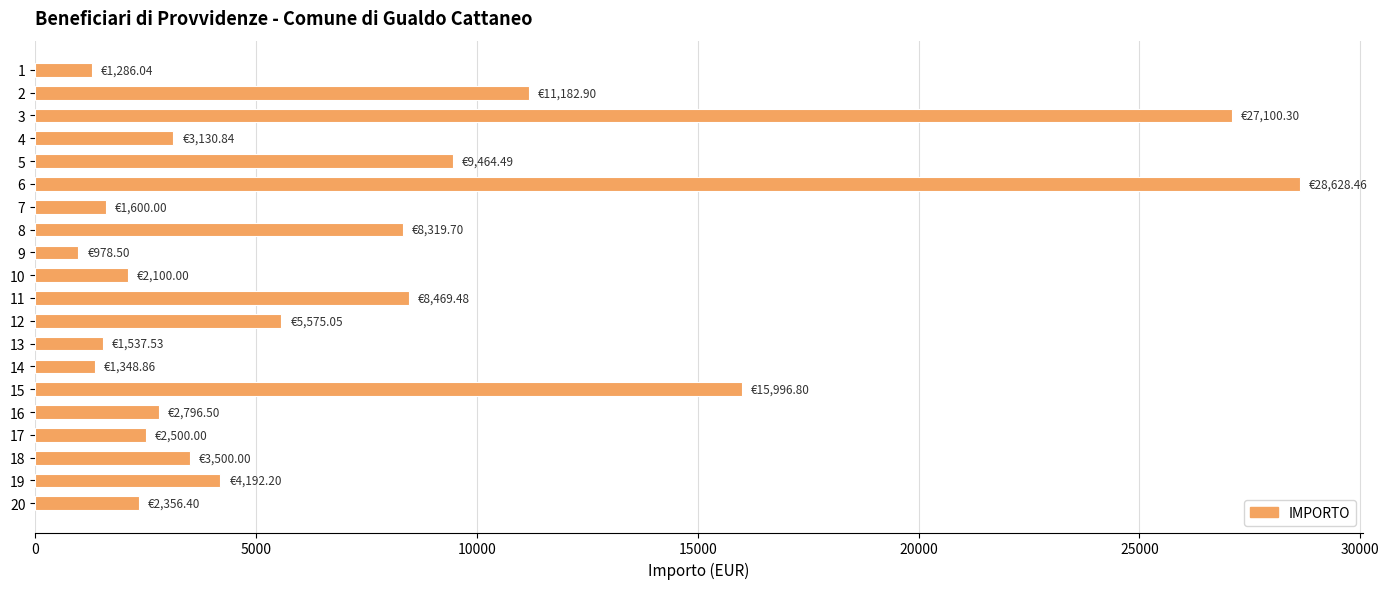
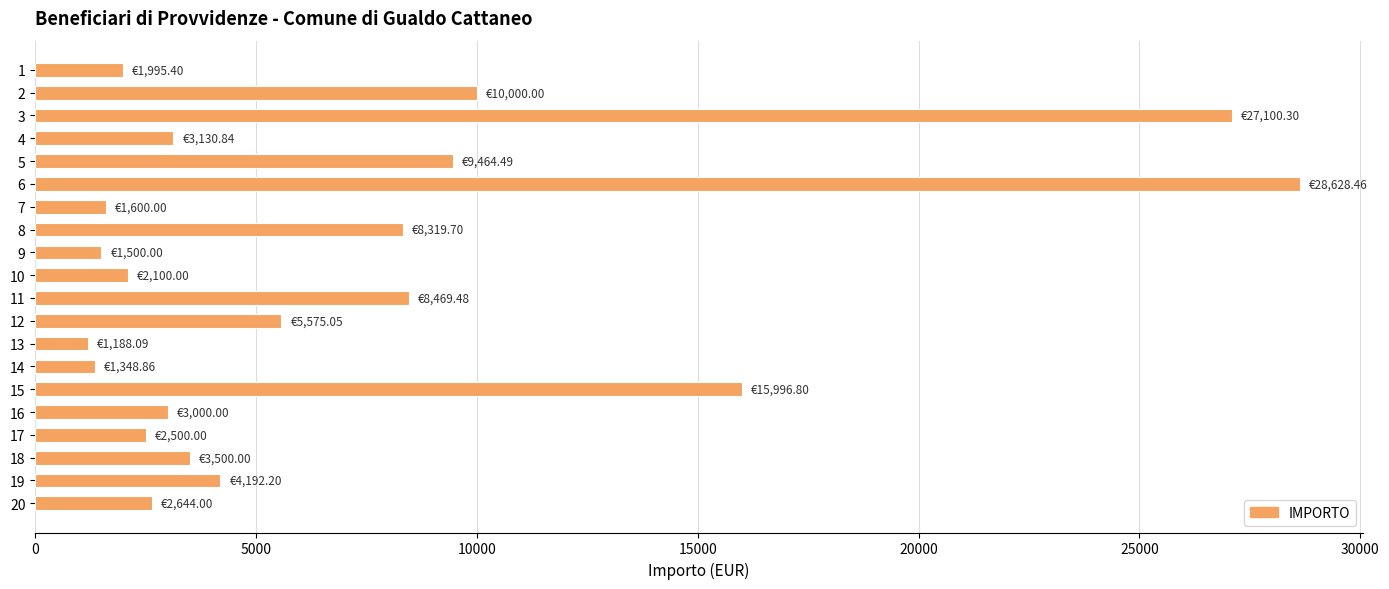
  {
-   "1": "€1,286.04",
-   "2": "€11,182.90",
+   "1": "€1,995.40",
+   "2": "€10,000.00",
    "3": "€27,100.30",
    "4": "€3,130.84",
    "5": "€9,464.49",
    "6": "€28,628.46",
    "7": "€1,600.00",
    "8": "€8,319.70",
-   "9": "€978.50",
+   "9": "€1,500.00",
    "10": "€2,100.00",
    "11": "€8,469.48",
    "12": "€5,575.05",
-   "13": "€1,537.53",
+   "13": "€1,188.09",
    "14": "€1,348.86",
    "15": "€15,996.80",
-   "16": "€2,796.50",
+   "16": "€3,000.00",
    "17": "€2,500.00",
    "18": "€3,500.00",
    "19": "€4,192.20",
-   "20": "€2,356.40"
+   "20": "€2,644.00"
  }
